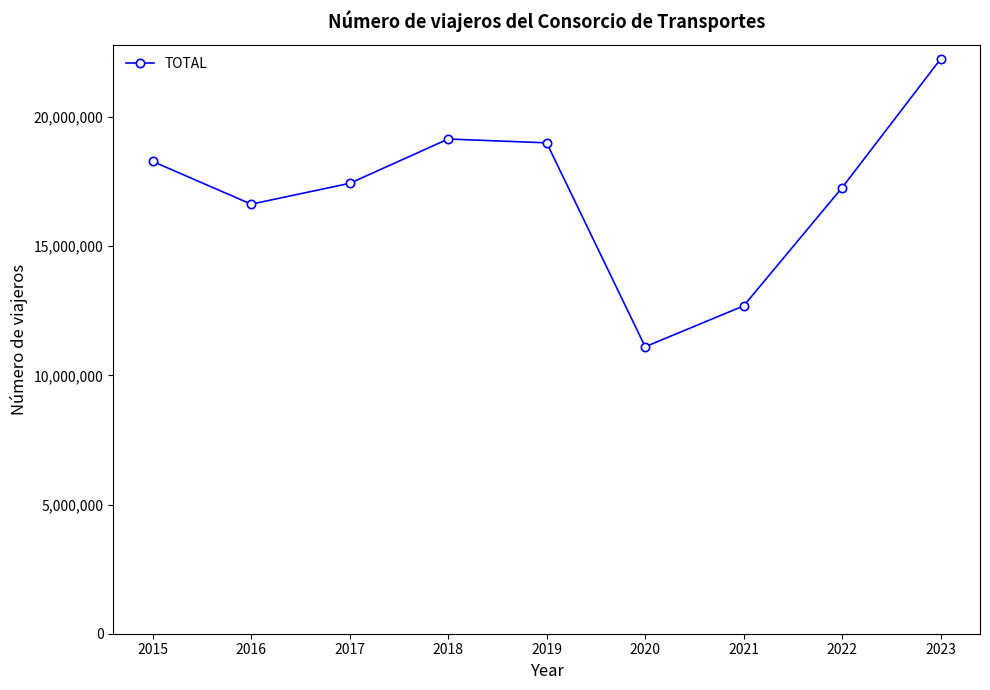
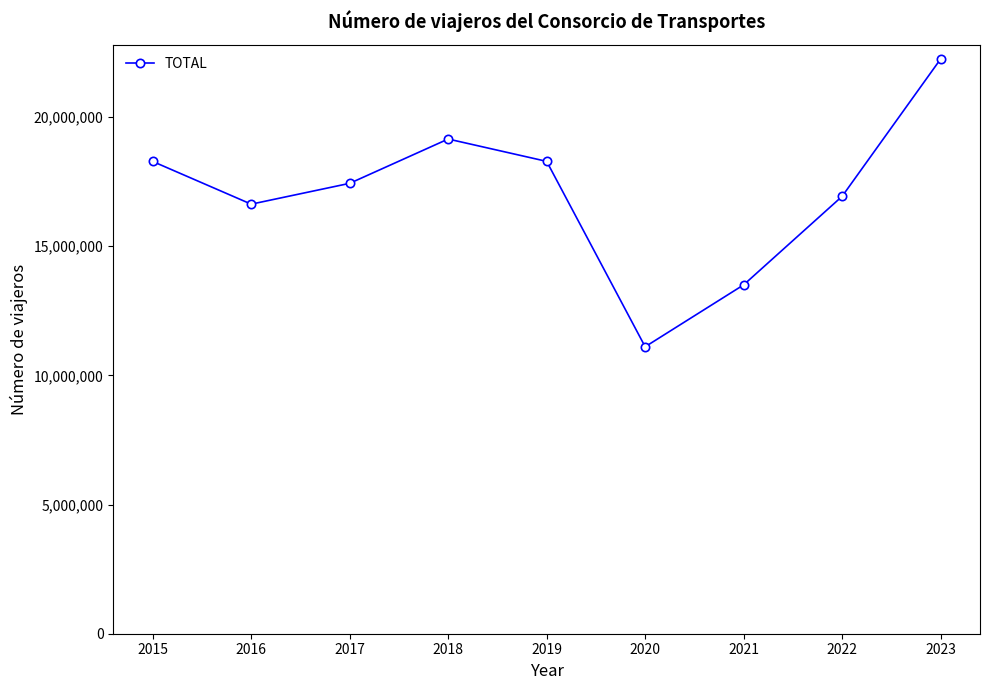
  {
    "2015": "18,300,000",
    "2016": "16,600,000",
    "2017": "17,400,000",
    "2018": "19,100,000",
-   "2019": "19,000,000",
+   "2019": "18,300,000",
    "2020": "11,100,000",
-   "2021": "12,700,000",
-   "2022": "17,300,000",
+   "2021": "13,500,000",
+   "2022": "16,900,000",
    "2023": "22,200,000"
  }
